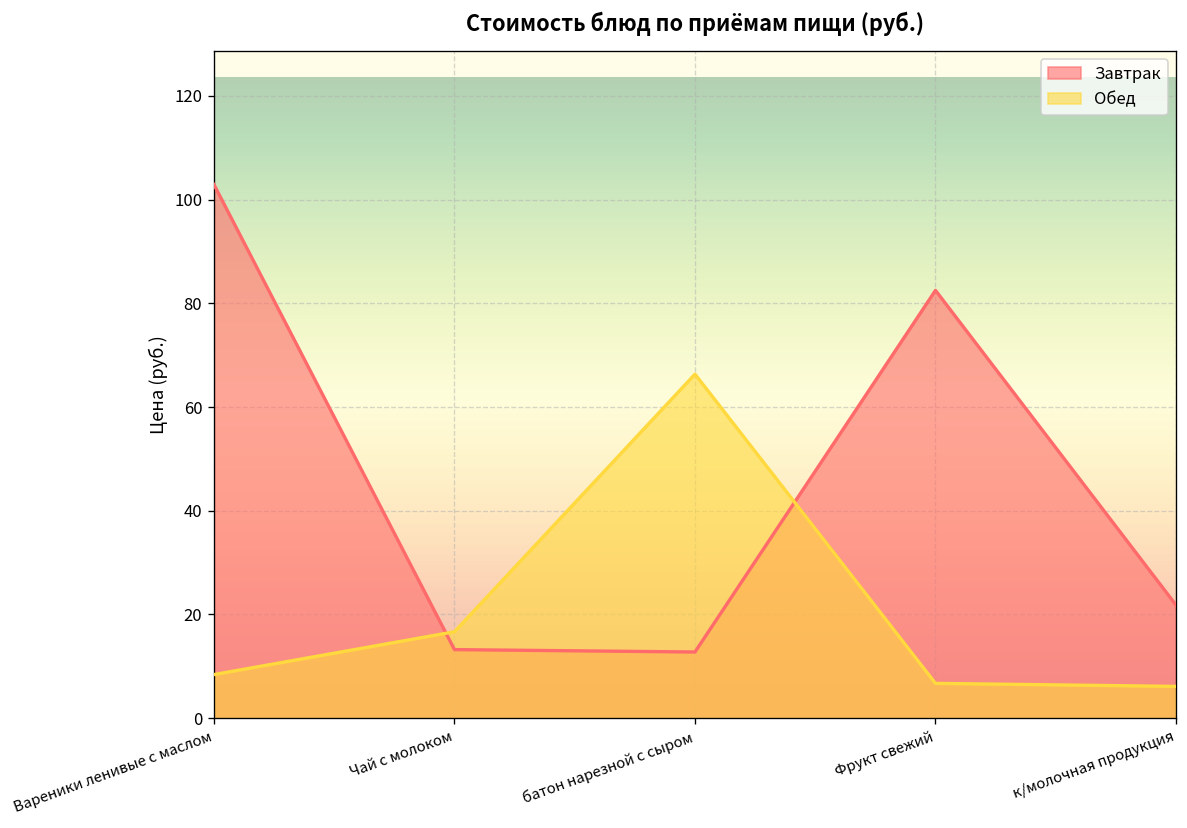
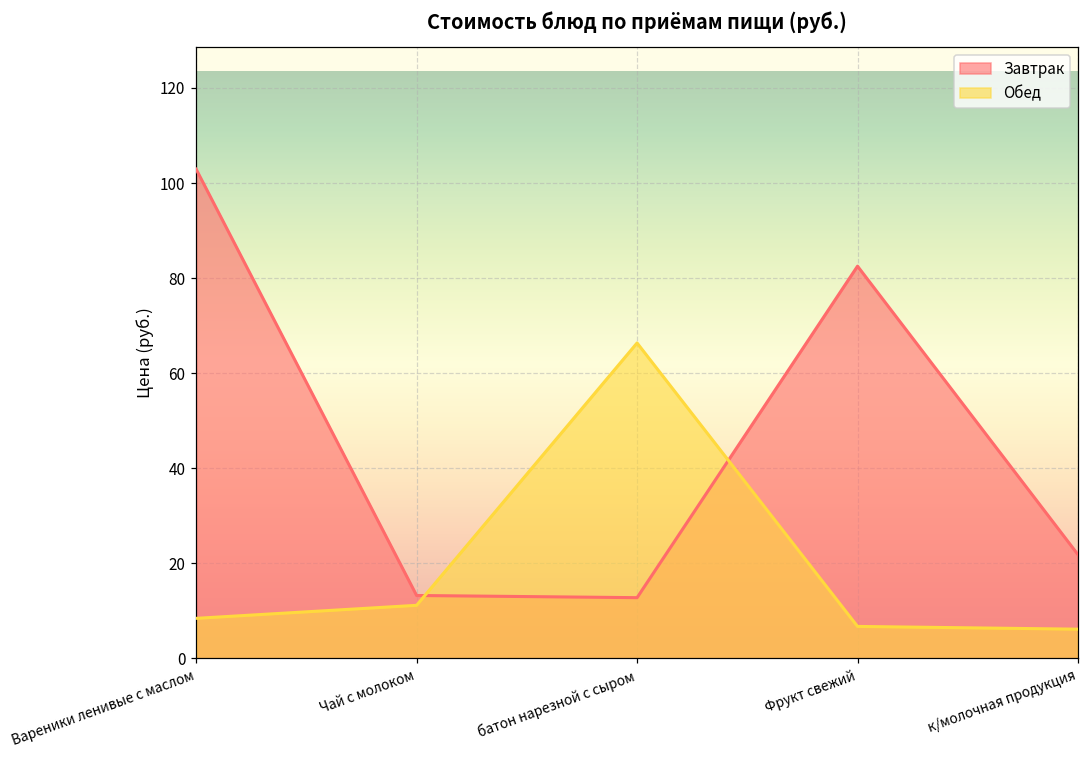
  {
    "Завтрак": {
      "Вареники ленивые с маслом": 103,
      "Чай с молоком": 13,
      "батон нарезной с сыром": 13,
      "Фрукт свежий": 83,
      "к/молочная продукция": 22
    },
    "Обед": {
      "Вареники ленивые с маслом": 8,
-     "Чай с молоком": 17,
+     "Чай с молоком": 11,
      "батон нарезной с сыром": 66,
      "Фрукт свежий": 7,
      "к/молочная продукция": 6
    }
  }
